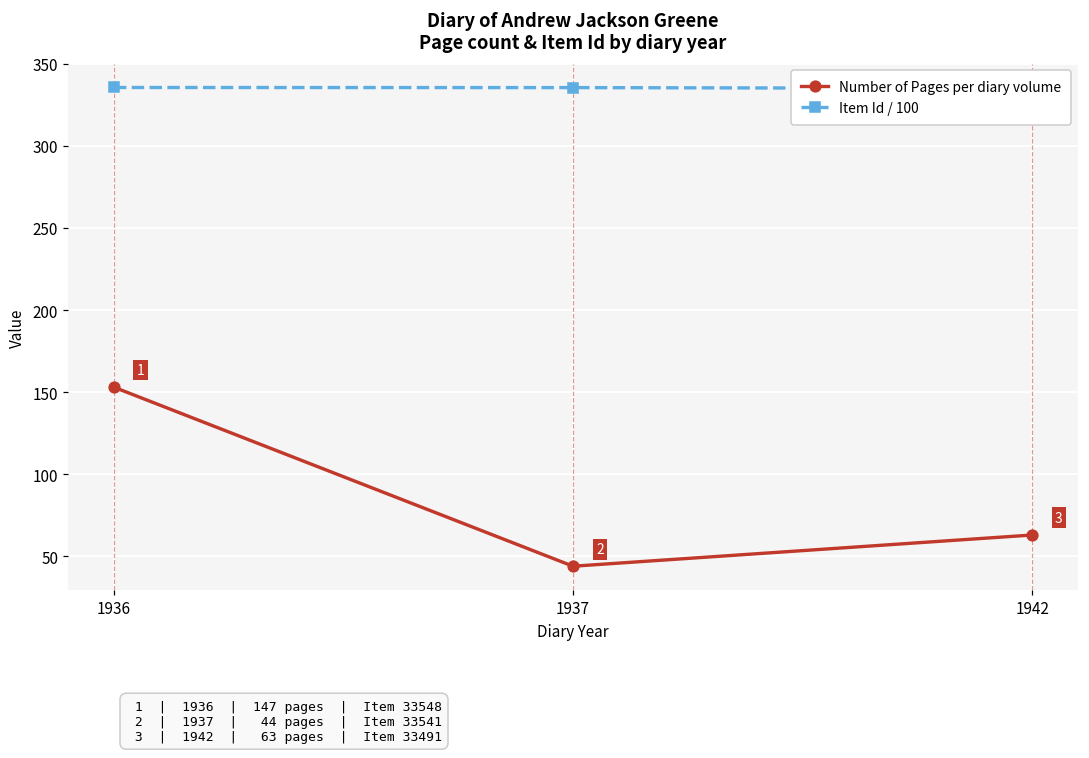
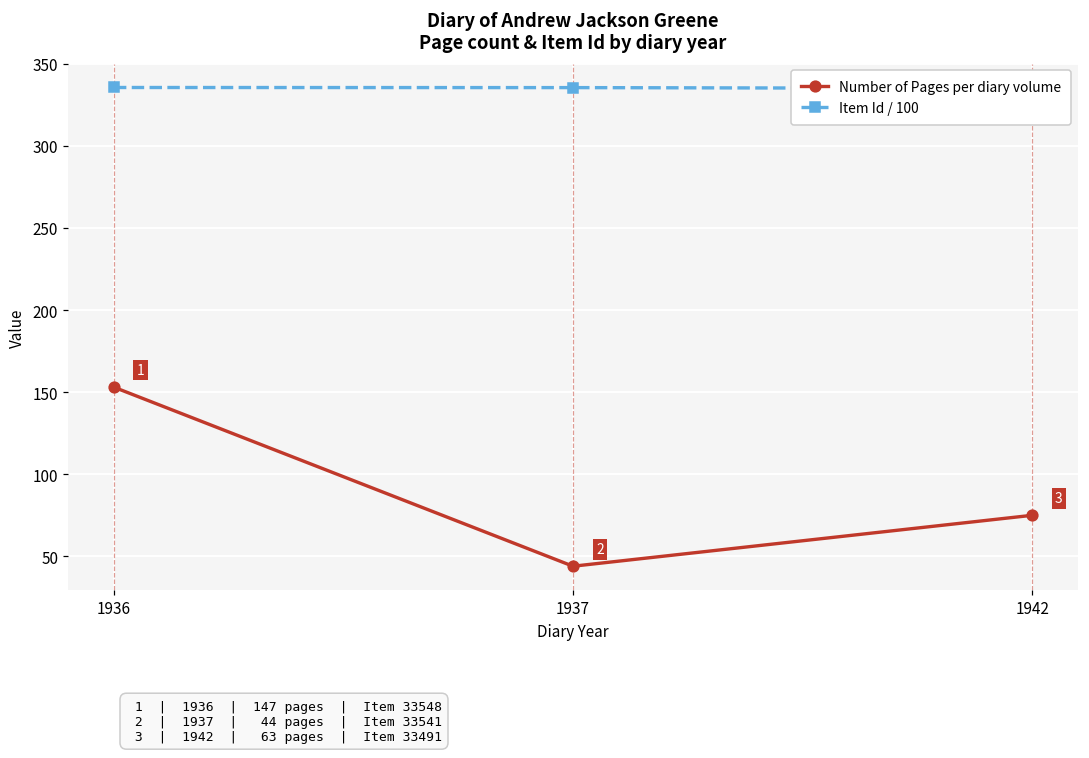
  {
    "Number of Pages per diary volume": {
-     "1942": 63
+     "1942": 75
    },
    "Item Id / 100": {
      "1936": 335,
      "1937": 335
    }
  }
